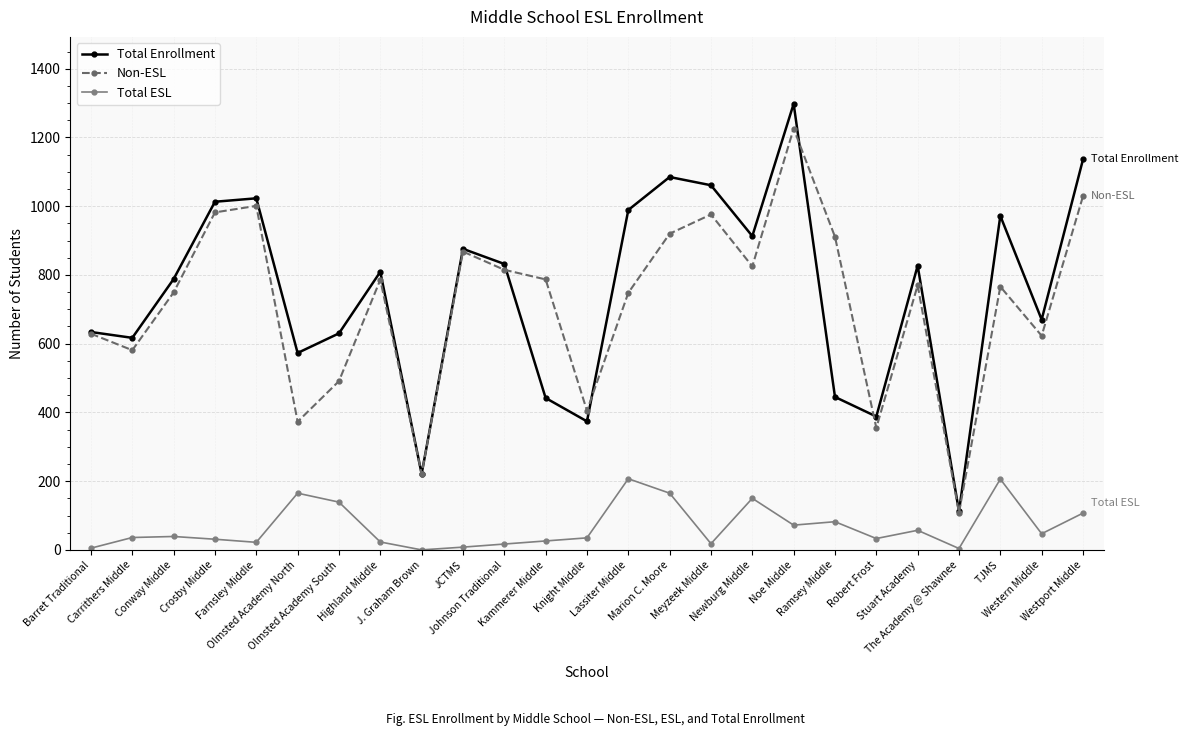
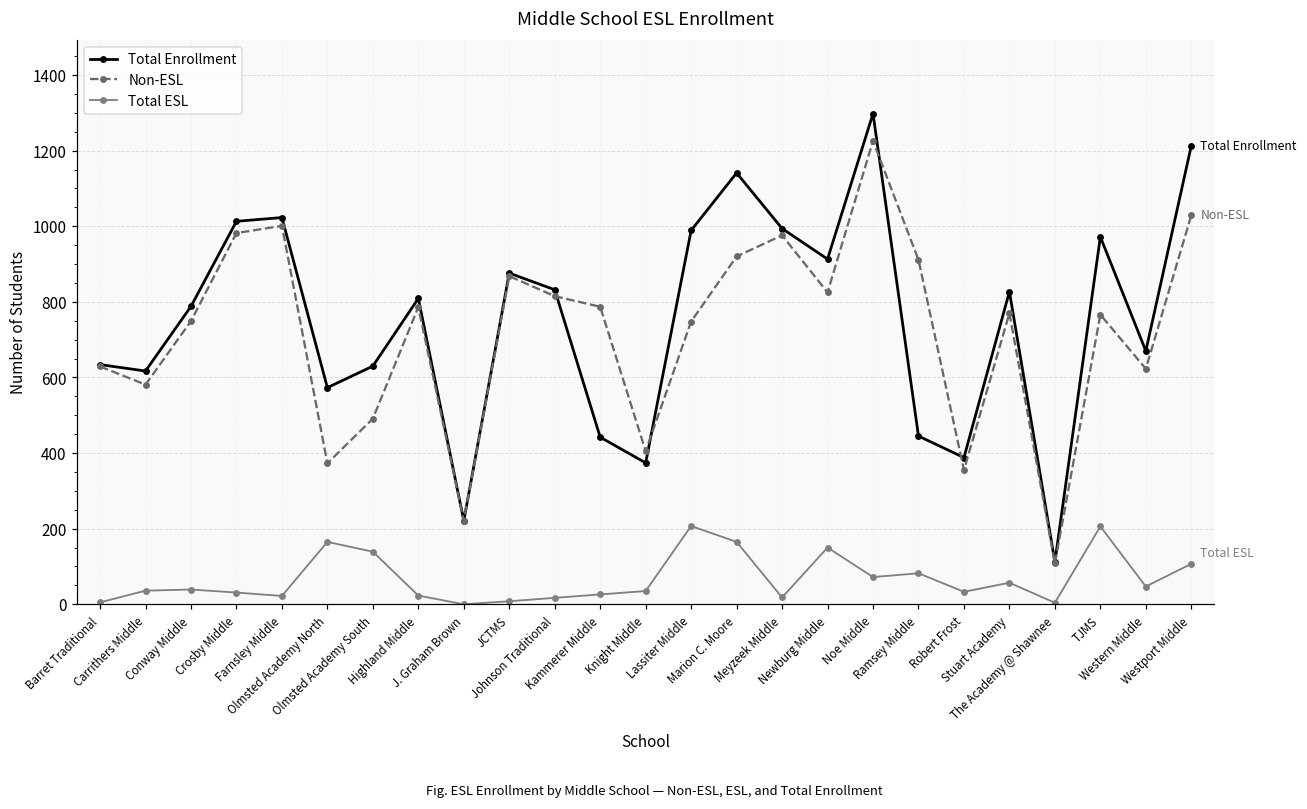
  {
    "Total Enrollment": {
      "Carrithers Middle": 620,
      "Conway Middle": 790,
      "Crosby Middle": 1010,
      "Farnsley Middle": 1020,
      "Olmsted Academy North": 570,
      "Olmsted Academy South": 630,
      "Highland Middle": 810,
      "JCTMS": 880,
      "Johnson Traditional": 830,
      "Kammerer Middle": 440,
      "Knight Middle": 370,
      "Lassiter Middle": 990,
-     "Marion C. Moore": 1090,
-     "Meyzeek Middle": 1060,
+     "Marion C. Moore": 1140,
+     "Meyzeek Middle": 990,
      "Newburg Middle": 910,
      "Noe Middle": 1300,
      "Ramsey Middle": 450,
      "Robert Frost": 390,
      "Stuart Academy": 830,
      "TJMS": 970,
      "Western Middle": 670,
-     "Westport Middle": 1140
+     "Westport Middle": 1210
    }
  }
